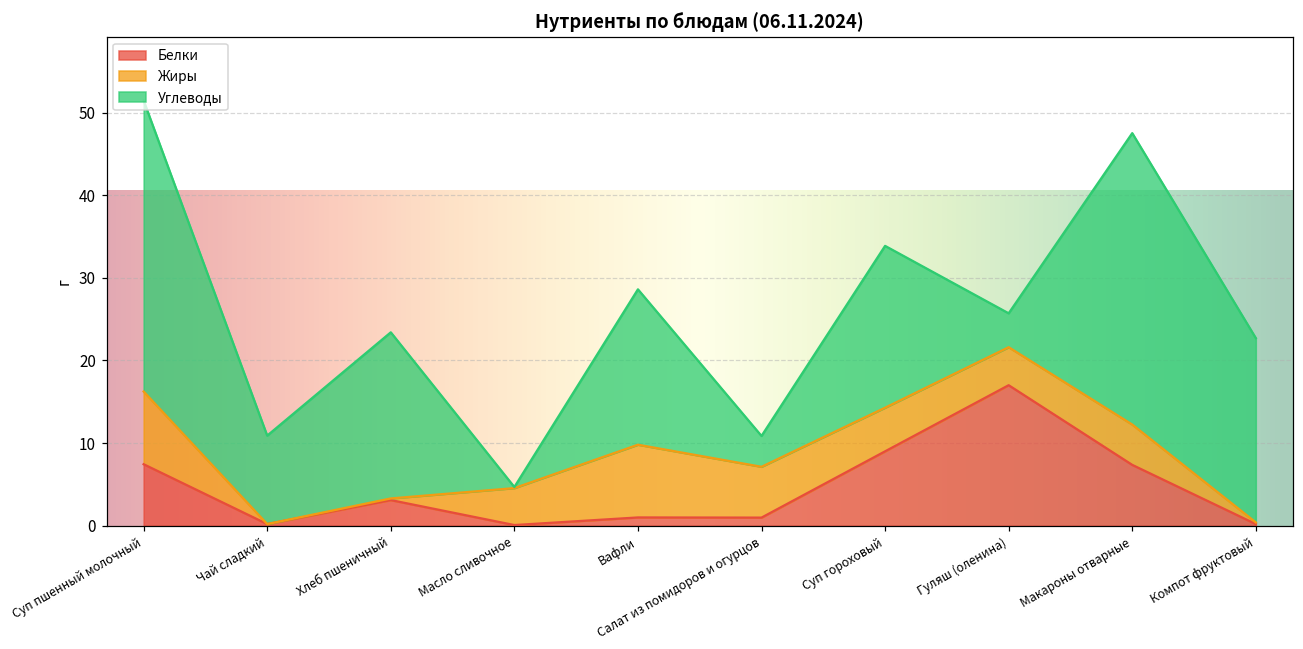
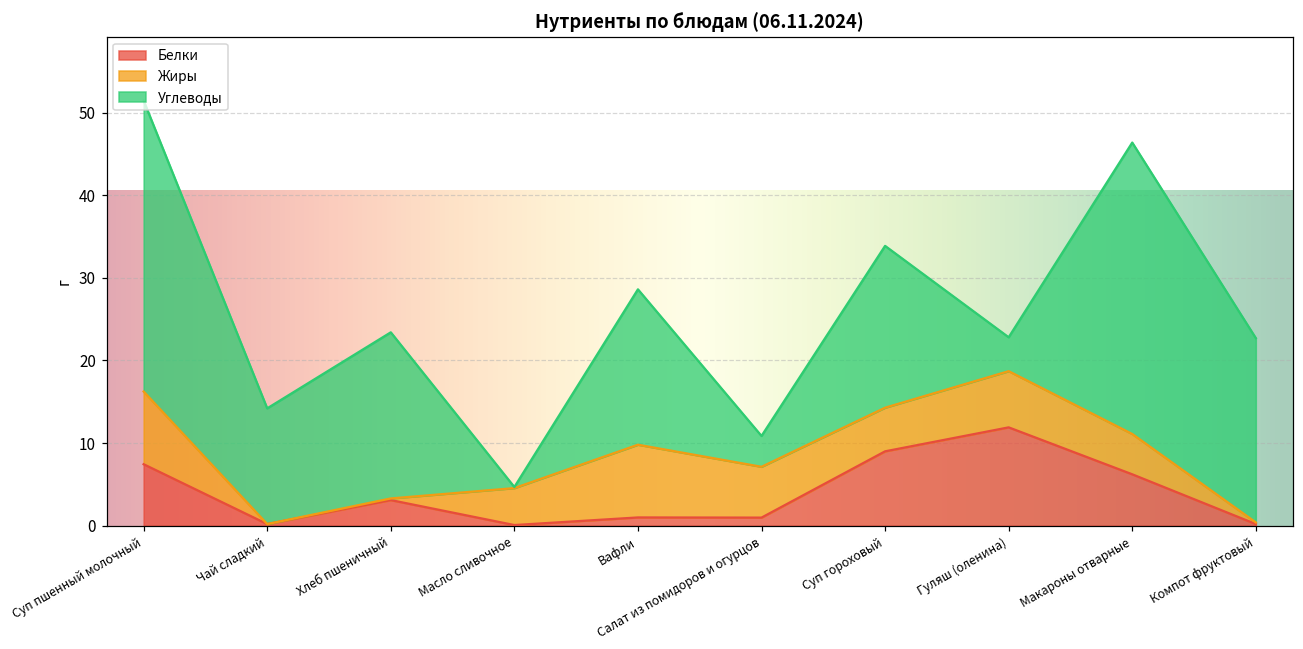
  {
    "Белки": {
      "Суп пшенный молочный": 7,
      "Масло сливочное": 0,
      "Вафли": 1,
      "Салат из помидоров и огурцов": 1,
      "Суп гороховый": 9,
-     "Гуляш (оленина)": 17,
-     "Макароны отварные": 7
+     "Гуляш (оленина)": 12,
+     "Макароны отварные": 6
    },
    "Жиры": {
      "Суп пшенный молочный": 9,
      "Вафли": 9,
      "Салат из помидоров и огурцов": 6,
      "Суп гороховый": 5,
-     "Гуляш (оленина)": 5,
+     "Гуляш (оленина)": 7,
      "Макароны отварные": 5
    },
    "Углеводы": {
-     "Чай сладкий": 11,
+     "Чай сладкий": 14,
      "Хлеб пшеничный": 20,
      "Вафли": 19,
      "Салат из помидоров и огурцов": 4,
      "Суп гороховый": 20,
      "Гуляш (оленина)": 4,
      "Макароны отварные": 35,
      "Компот фруктовый": 22
    }
  }
